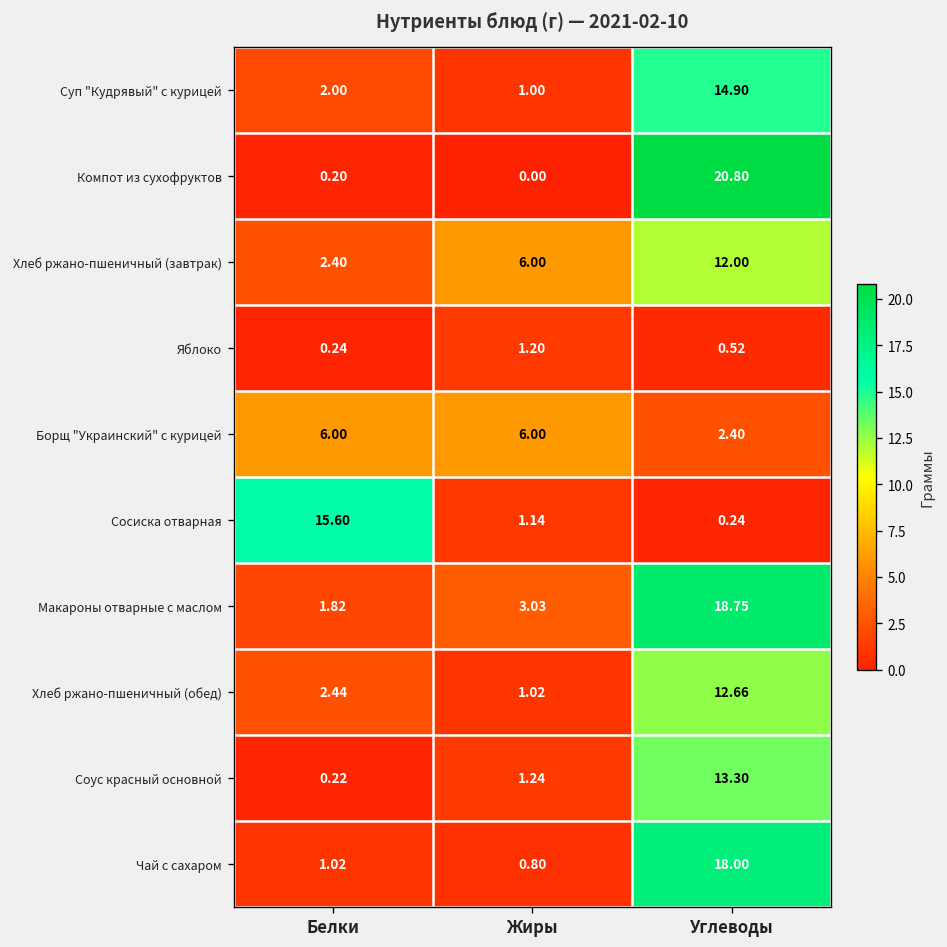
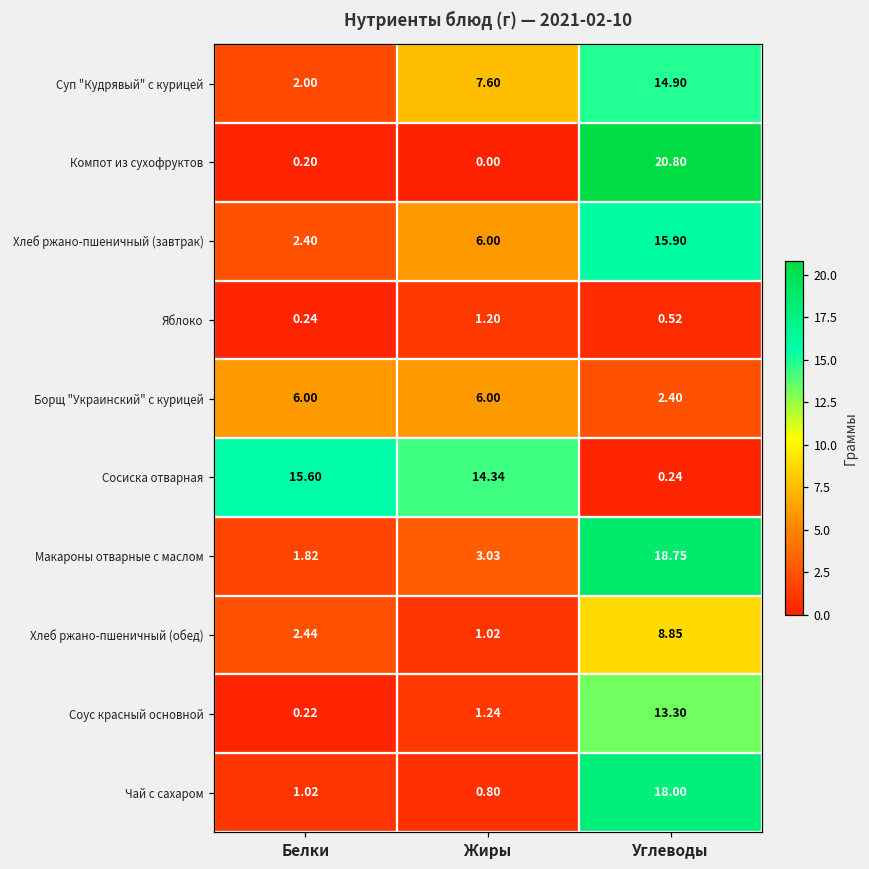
  {
    "Суп \"Кудрявый\" с курицей": {
      "Белки": 2.00,
-     "Жиры": 1.00,
+     "Жиры": 7.60,
      "Углеводы": 14.90
    },
    "Компот из сухофруктов": {
      "Белки": 0.20,
      "Жиры": 0.00,
      "Углеводы": 20.80
    },
    "Хлеб ржано-пшеничный (завтрак)": {
      "Белки": 2.40,
      "Жиры": 6.00,
-     "Углеводы": 12.00
+     "Углеводы": 15.90
    },
    "Яблоко": {
      "Белки": 0.24,
      "Жиры": 1.20,
      "Углеводы": 0.52
    },
    "Борщ \"Украинский\" с курицей": {
      "Белки": 6.00,
      "Жиры": 6.00,
      "Углеводы": 2.40
    },
    "Сосиска отварная": {
      "Белки": 15.60,
-     "Жиры": 1.14,
+     "Жиры": 14.34,
      "Углеводы": 0.24
    },
    "Макароны отварные с маслом": {
      "Белки": 1.82,
      "Жиры": 3.03,
      "Углеводы": 18.75
    },
    "Хлеб ржано-пшеничный (обед)": {
      "Белки": 2.44,
      "Жиры": 1.02,
-     "Углеводы": 12.66
+     "Углеводы": 8.85
    },
    "Соус красный основной": {
      "Белки": 0.22,
      "Жиры": 1.24,
      "Углеводы": 13.30
    },
    "Чай с сахаром": {
      "Белки": 1.02,
      "Жиры": 0.80,
      "Углеводы": 18.00
    }
  }
